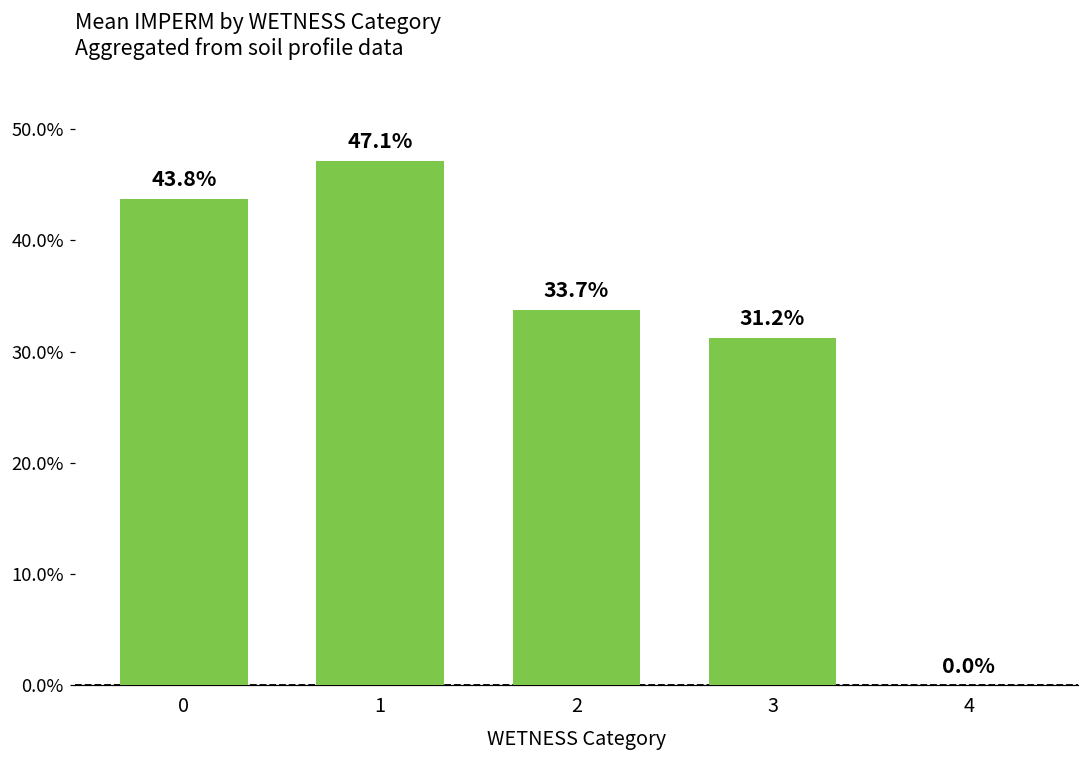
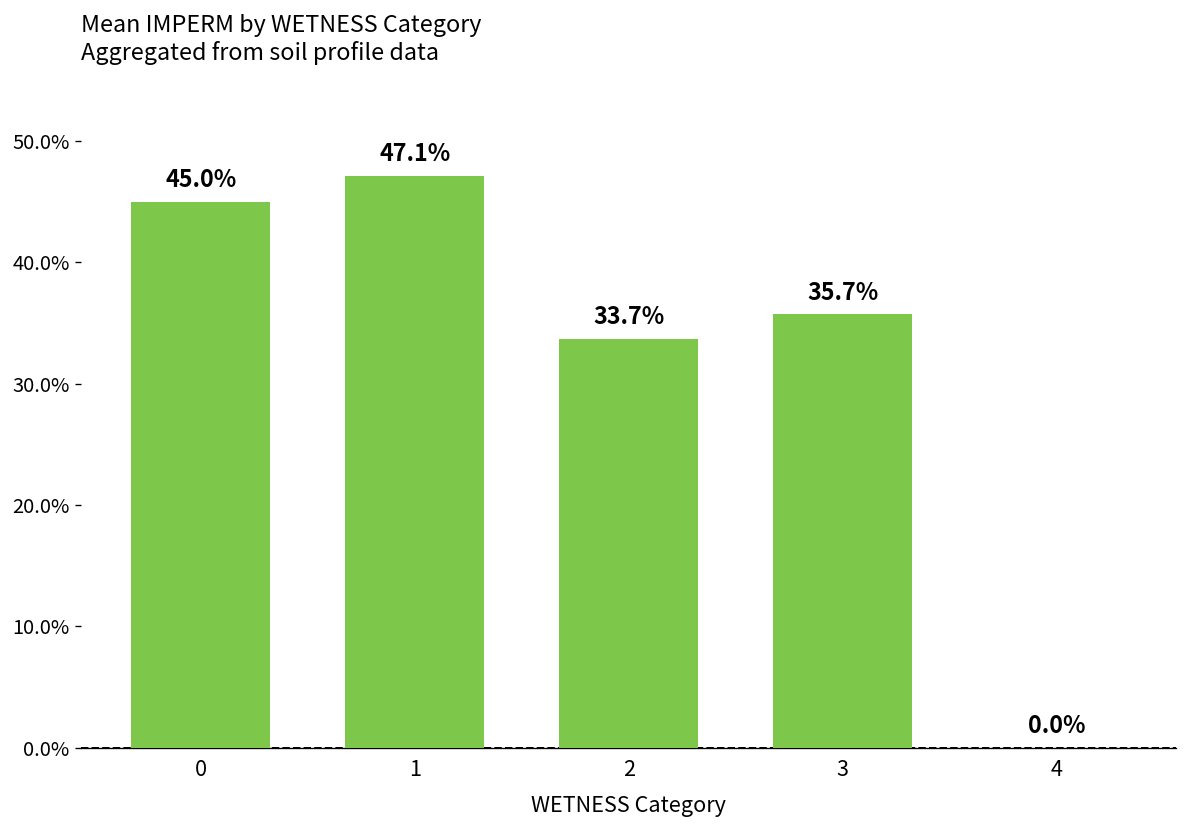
  {
-   "0": "43.8%",
+   "0": "45.0%",
    "1": "47.1%",
    "2": "33.7%",
-   "3": "31.2%",
+   "3": "35.7%",
    "4": "0.0%"
  }
